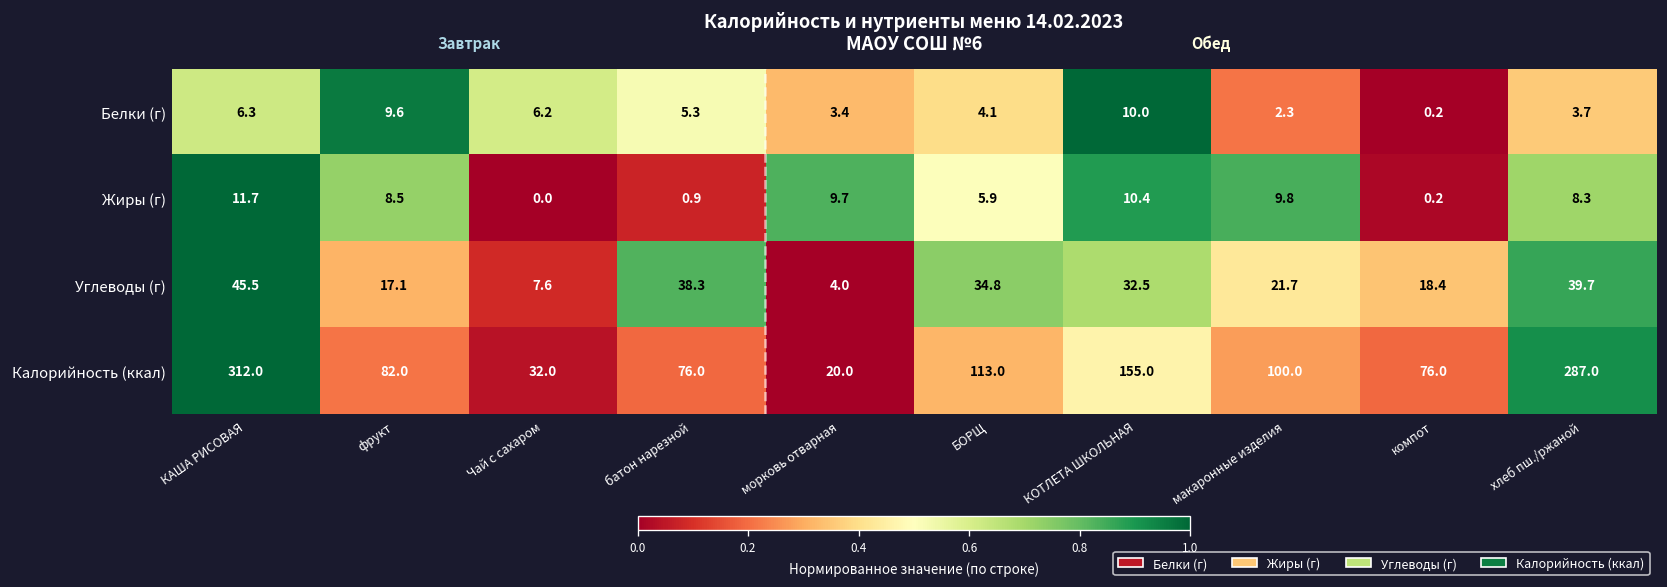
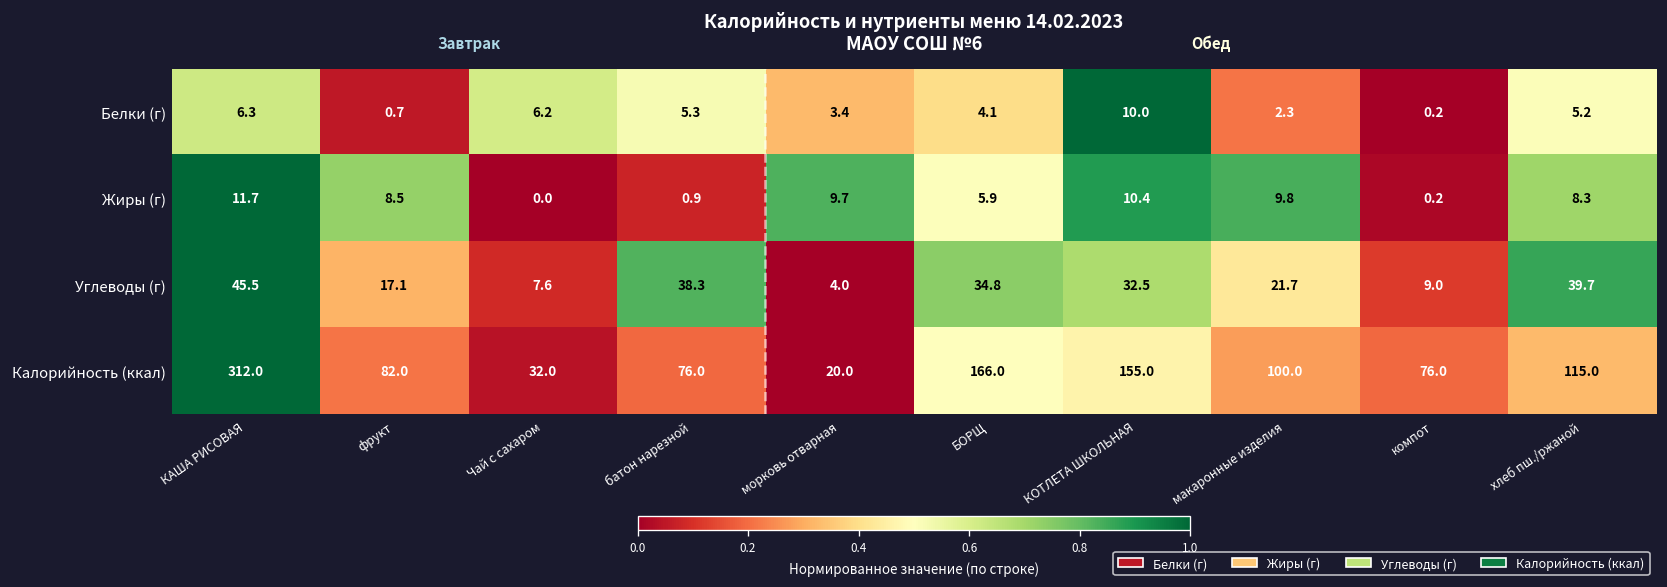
  {
    "Белки (г)": {
      "КАША РИСОВАЯ": 6.3,
-     "фрукт": 9.6,
+     "фрукт": 0.7,
      "Чай с сахаром": 6.2,
      "батон нарезной": 5.3,
      "морковь отварная": 3.4,
      "БОРЩ": 4.1,
      "КОТЛЕТА ШКОЛЬНАЯ": 10.0,
      "макаронные изделия": 2.3,
      "компот": 0.2,
-     "хлеб пш./ржаной": 3.7
+     "хлеб пш./ржаной": 5.2
    },
    "Жиры (г)": {
      "КАША РИСОВАЯ": 11.7,
      "фрукт": 8.5,
      "Чай с сахаром": 0.0,
      "батон нарезной": 0.9,
      "морковь отварная": 9.7,
      "БОРЩ": 5.9,
      "КОТЛЕТА ШКОЛЬНАЯ": 10.4,
      "макаронные изделия": 9.8,
      "компот": 0.2,
      "хлеб пш./ржаной": 8.3
    },
    "Углеводы (г)": {
      "КАША РИСОВАЯ": 45.5,
      "фрукт": 17.1,
      "Чай с сахаром": 7.6,
      "батон нарезной": 38.3,
      "морковь отварная": 4.0,
      "БОРЩ": 34.8,
      "КОТЛЕТА ШКОЛЬНАЯ": 32.5,
      "макаронные изделия": 21.7,
-     "компот": 18.4,
+     "компот": 9.0,
      "хлеб пш./ржаной": 39.7
    },
    "Калорийность (ккал)": {
      "КАША РИСОВАЯ": 312.0,
      "фрукт": 82.0,
      "Чай с сахаром": 32.0,
      "батон нарезной": 76.0,
      "морковь отварная": 20.0,
-     "БОРЩ": 113.0,
+     "БОРЩ": 166.0,
      "КОТЛЕТА ШКОЛЬНАЯ": 155.0,
      "макаронные изделия": 100.0,
      "компот": 76.0,
-     "хлеб пш./ржаной": 287.0
+     "хлеб пш./ржаной": 115.0
    }
  }
